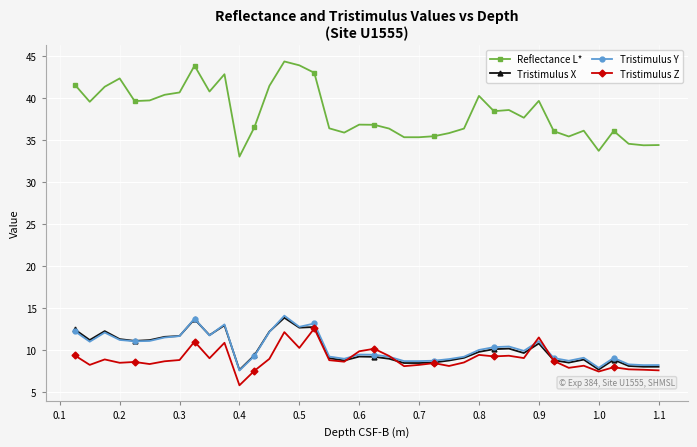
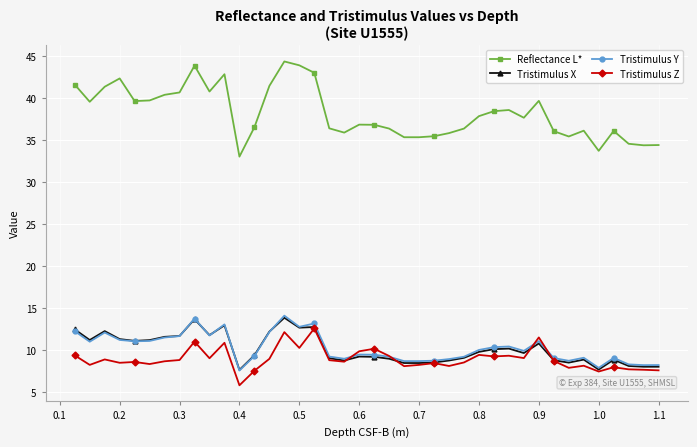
  {
    "Reflectance L*": {
      "0.2": 42,
      "0.3": 41,
      "0.4": 33,
      "0.5": 44,
      "0.6": 37,
      "0.7": 35,
-     "0.8": 40,
+     "0.8": 38,
      "0.9": 40,
      "1.0": 34,
      "1.1": 34
    },
    "Tristimulus Z": {
      "0.2": 8,
      "0.3": 9,
      "0.4": 6,
      "0.5": 10,
      "0.6": 10,
      "0.8": 9,
      "0.9": 11,
      "1.1": 8
    }
  }
